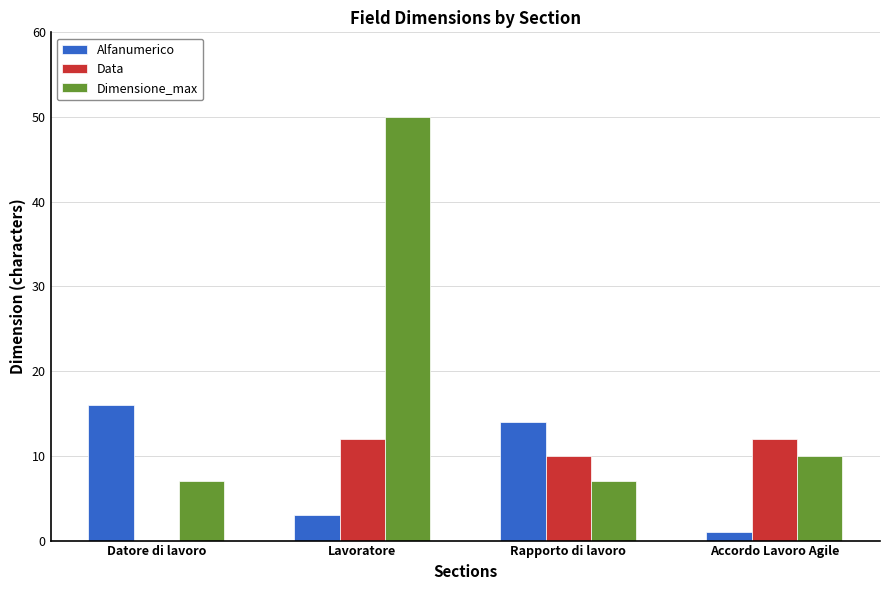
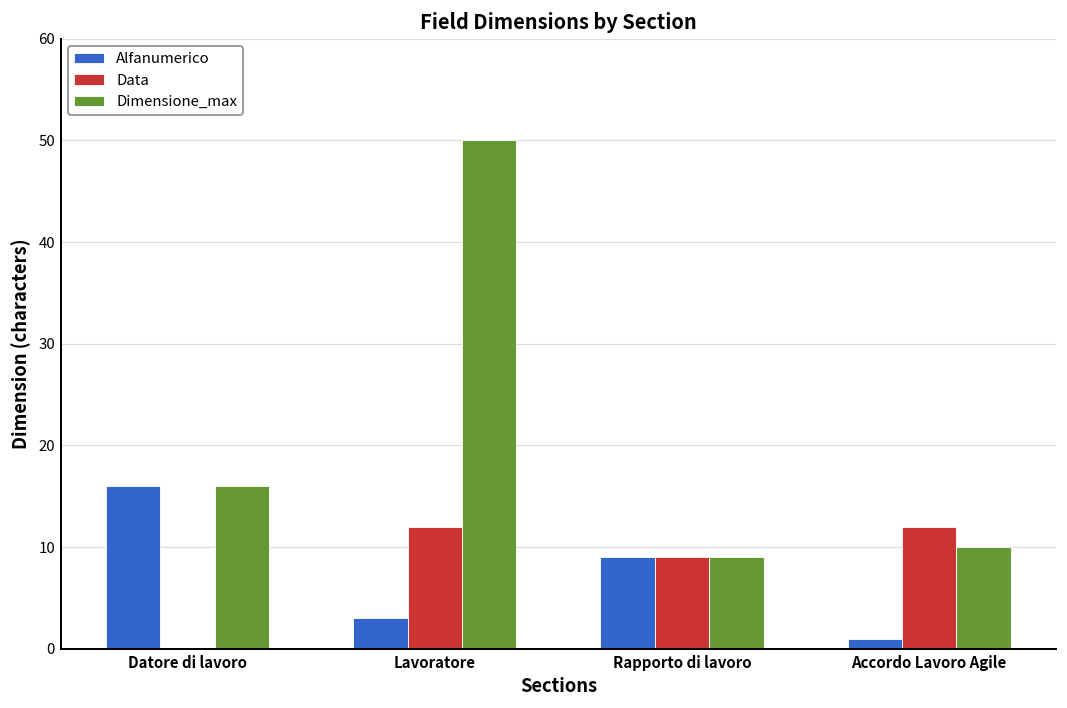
  {
    "Alfanumerico": {
      "Datore di lavoro": 16,
      "Lavoratore": 3,
-     "Rapporto di lavoro": 14,
+     "Rapporto di lavoro": 9,
      "Accordo Lavoro Agile": 1
    },
    "Data": {
      "Datore di lavoro": 0,
      "Lavoratore": 12,
-     "Rapporto di lavoro": 10,
+     "Rapporto di lavoro": 9,
      "Accordo Lavoro Agile": 12
    },
    "Dimensione_max": {
-     "Datore di lavoro": 7,
+     "Datore di lavoro": 16,
      "Lavoratore": 50,
-     "Rapporto di lavoro": 7,
+     "Rapporto di lavoro": 9,
      "Accordo Lavoro Agile": 10
    }
  }
